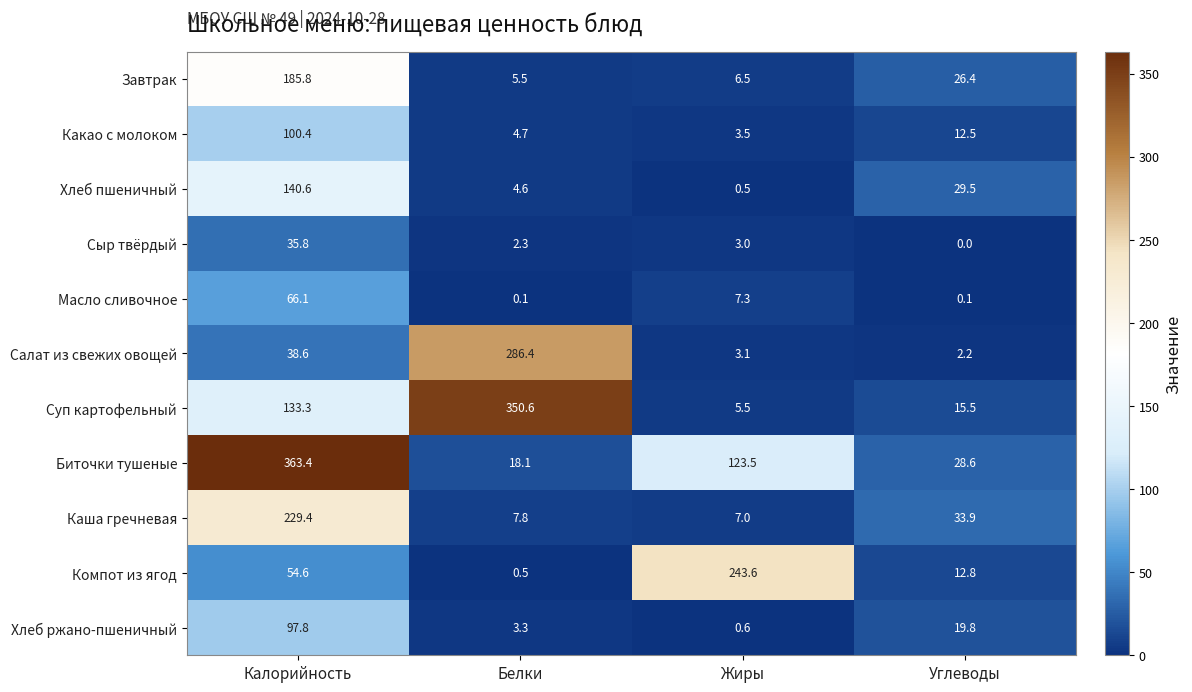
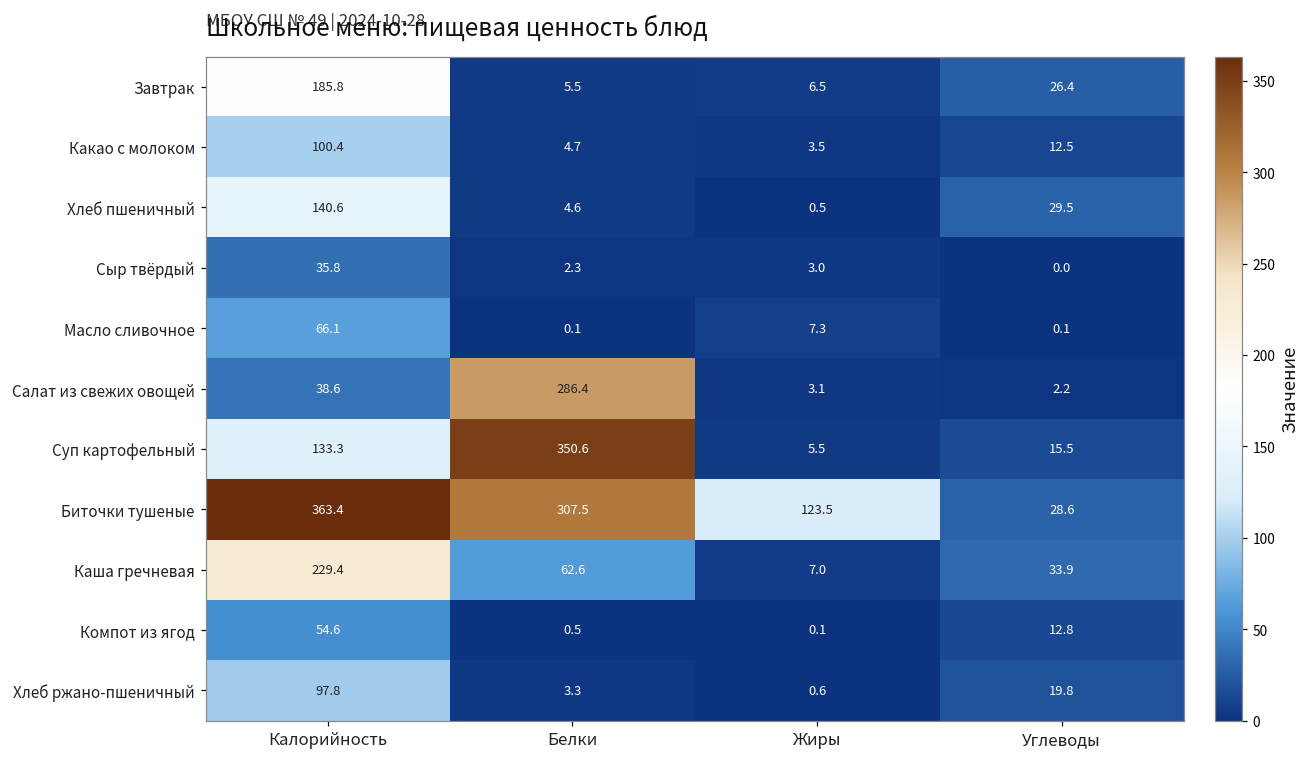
  {
    "Завтрак": {
      "Калорийность": 185.8,
      "Белки": 5.5,
      "Жиры": 6.5,
      "Углеводы": 26.4
    },
    "Какао с молоком": {
      "Калорийность": 100.4,
      "Белки": 4.7,
      "Жиры": 3.5,
      "Углеводы": 12.5
    },
    "Хлеб пшеничный": {
      "Калорийность": 140.6,
      "Белки": 4.6,
      "Жиры": 0.5,
      "Углеводы": 29.5
    },
    "Сыр твёрдый": {
      "Калорийность": 35.8,
      "Белки": 2.3,
      "Жиры": 3.0,
      "Углеводы": 0.0
    },
    "Масло сливочное": {
      "Калорийность": 66.1,
      "Белки": 0.1,
      "Жиры": 7.3,
      "Углеводы": 0.1
    },
    "Салат из свежих овощей": {
      "Калорийность": 38.6,
      "Белки": 286.4,
      "Жиры": 3.1,
      "Углеводы": 2.2
    },
    "Суп картофельный": {
      "Калорийность": 133.3,
      "Белки": 350.6,
      "Жиры": 5.5,
      "Углеводы": 15.5
    },
    "Биточки тушеные": {
      "Калорийность": 363.4,
-     "Белки": 18.1,
+     "Белки": 307.5,
      "Жиры": 123.5,
      "Углеводы": 28.6
    },
    "Каша гречневая": {
      "Калорийность": 229.4,
-     "Белки": 7.8,
+     "Белки": 62.6,
      "Жиры": 7.0,
      "Углеводы": 33.9
    },
    "Компот из ягод": {
      "Калорийность": 54.6,
      "Белки": 0.5,
-     "Жиры": 243.6,
+     "Жиры": 0.1,
      "Углеводы": 12.8
    },
    "Хлеб ржано-пшеничный": {
      "Калорийность": 97.8,
      "Белки": 3.3,
      "Жиры": 0.6,
      "Углеводы": 19.8
    }
  }
